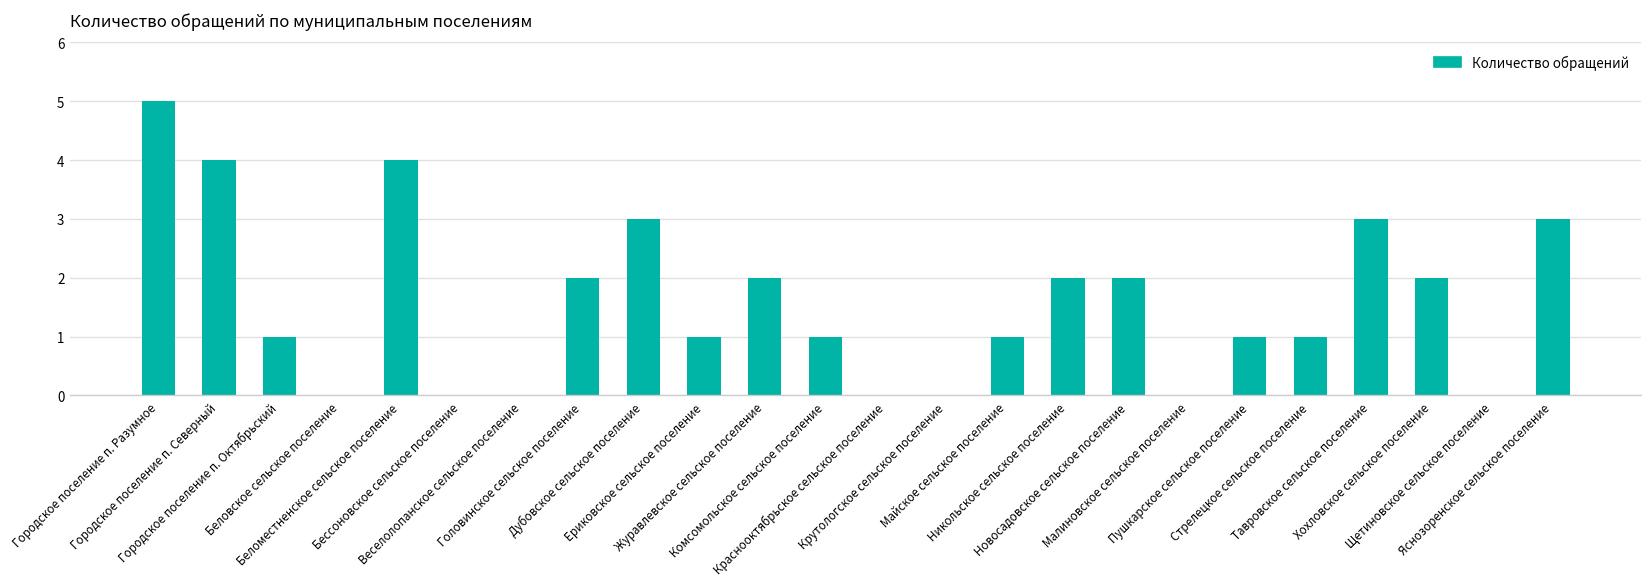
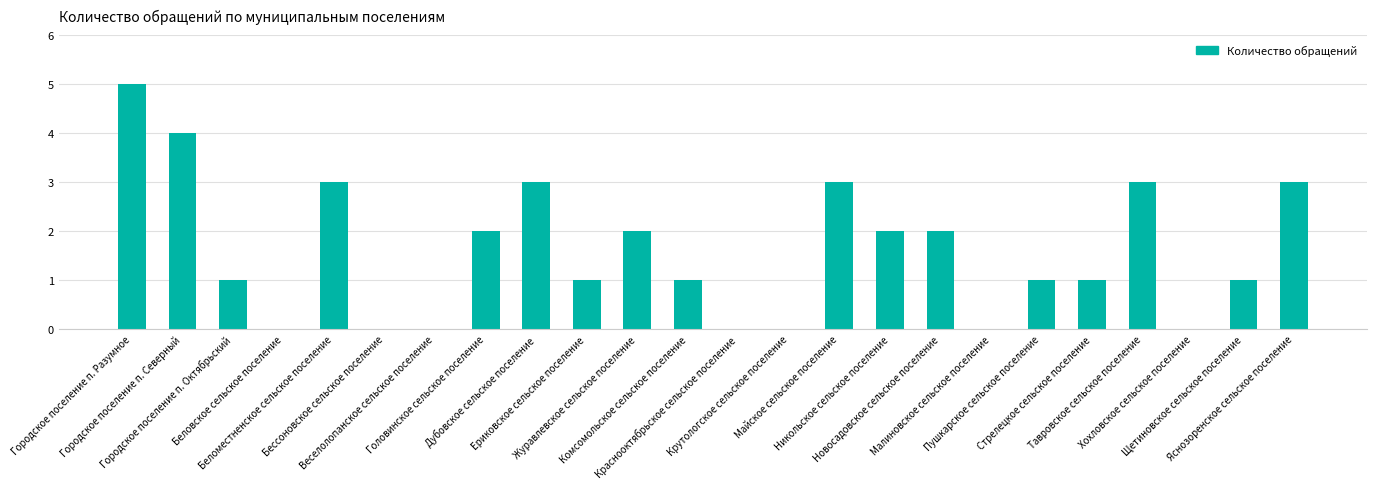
  {
    "Городское поселение п. Разумное": 5,
    "Городское поселение п. Северный": 4,
    "Городское поселение п. Октябрьский": 1,
    "Беловское сельское поселение": 0,
-   "Беломестненское сельское поселение": 4,
+   "Беломестненское сельское поселение": 3,
    "Бессоновское сельское поселение": 0,
    "Веселолопанское сельское поселение": 0,
    "Головинское сельское поселение": 2,
    "Дубовское сельское поселение": 3,
    "Ериковское сельское поселение": 1,
    "Журавлевское сельское поселение": 2,
    "Комсомольское сельское поселение": 1,
    "Краснооктябрьское сельское поселение": 0,
    "Крутологское сельское поселение": 0,
-   "Майское сельское поселение": 1,
+   "Майское сельское поселение": 3,
    "Никольское сельское поселение": 2,
    "Новосадовское сельское поселение": 2,
    "Малиновское сельское поселение": 0,
    "Пушкарское сельское поселение": 1,
    "Стрелецкое сельское поселение": 1,
    "Тавровское сельское поселение": 3,
-   "Хохловское сельское поселение": 2,
-   "Щетиновское сельское поселение": 0,
+   "Хохловское сельское поселение": 0,
+   "Щетиновское сельское поселение": 1,
    "Яснозоренское сельское поселение": 3
  }
